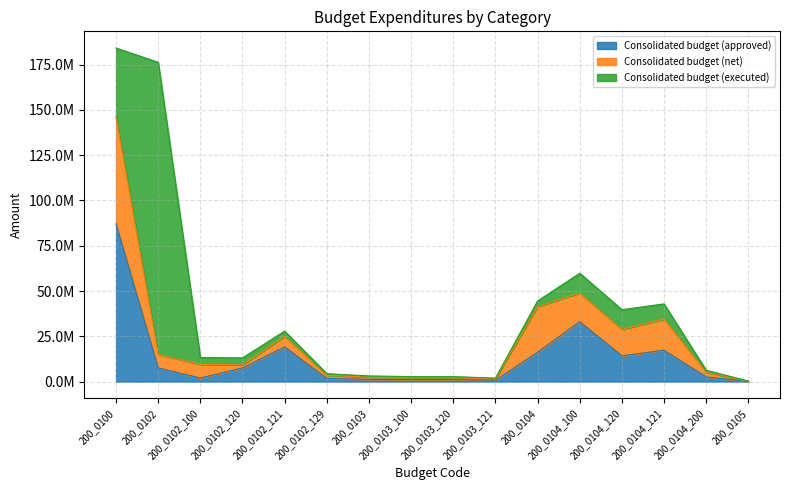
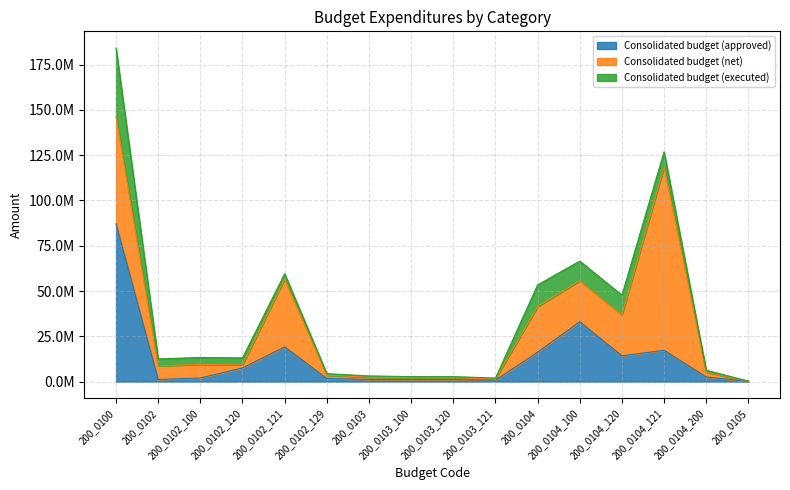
  {
    "Consolidated budget (approved)": {
      "200_0100": 87000000,
-     "200_0102": 8000000,
+     "200_0102": 1000000,
      "200_0102_100": 2000000,
      "200_0102_120": 8000000,
      "200_0102_121": 19000000,
      "200_0102_129": 2000000,
      "200_0104": 16000000,
      "200_0104_100": 33000000,
      "200_0104_120": 14000000,
      "200_0104_121": 17000000,
      "200_0104_200": 3000000
    },
    "Consolidated budget (net)": {
      "200_0100": 59000000,
      "200_0102": 8000000,
      "200_0102_100": 8000000,
      "200_0102_120": 2000000,
-     "200_0102_121": 6000000,
+     "200_0102_121": 37000000,
      "200_0104": 25000000,
-     "200_0104_100": 16000000,
-     "200_0104_120": 15000000,
-     "200_0104_121": 17000000
+     "200_0104_100": 23000000,
+     "200_0104_120": 23000000,
+     "200_0104_121": 101000000
    },
    "Consolidated budget (executed)": {
      "200_0100": 38000000,
-     "200_0102": 161000000,
+     "200_0102": 4000000,
      "200_0102_100": 4000000,
      "200_0102_120": 4000000,
      "200_0102_121": 3000000,
-     "200_0104": 3000000,
+     "200_0104": 12000000,
      "200_0104_100": 11000000,
      "200_0104_120": 11000000,
      "200_0104_121": 8000000
    }
  }
